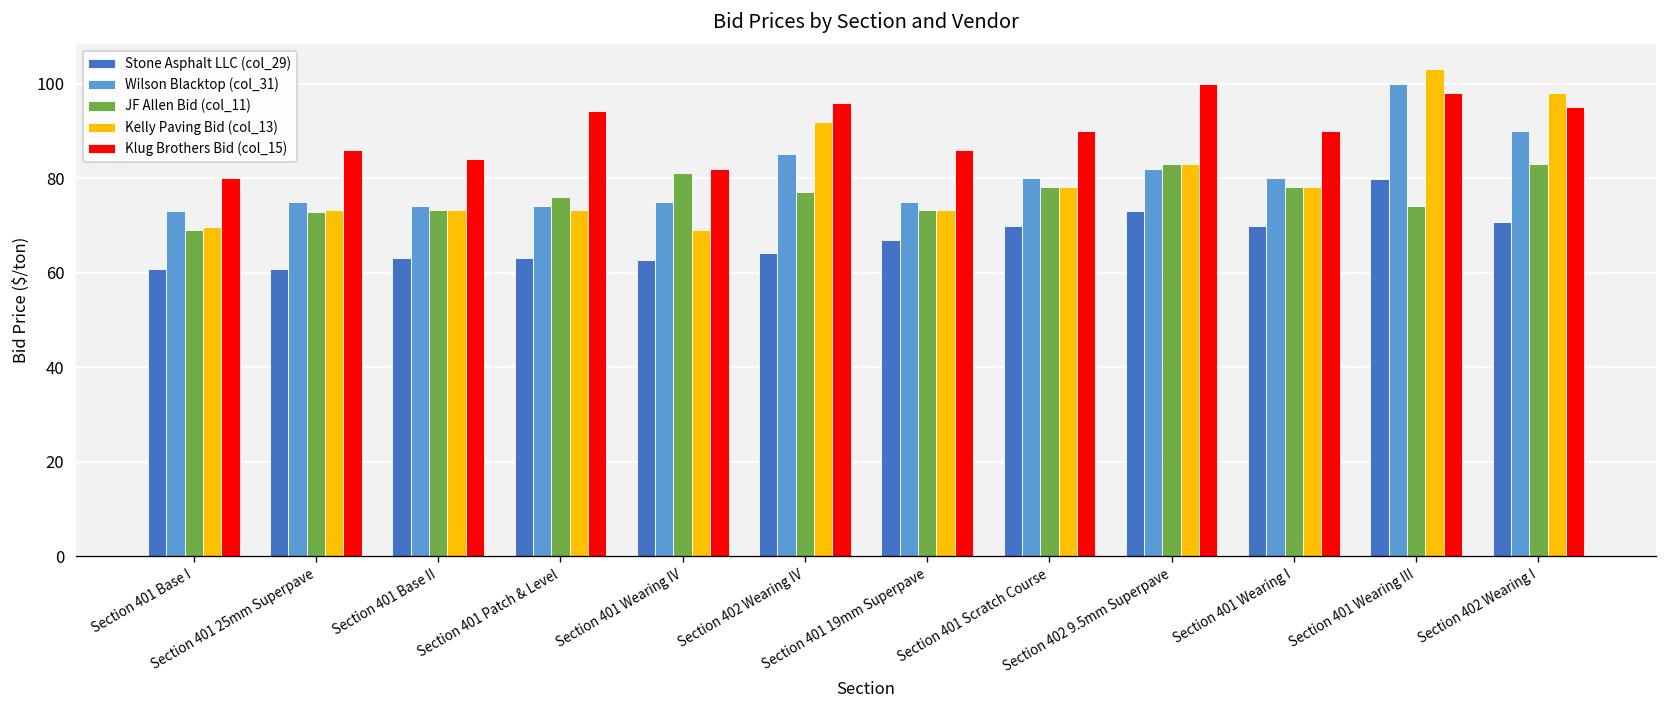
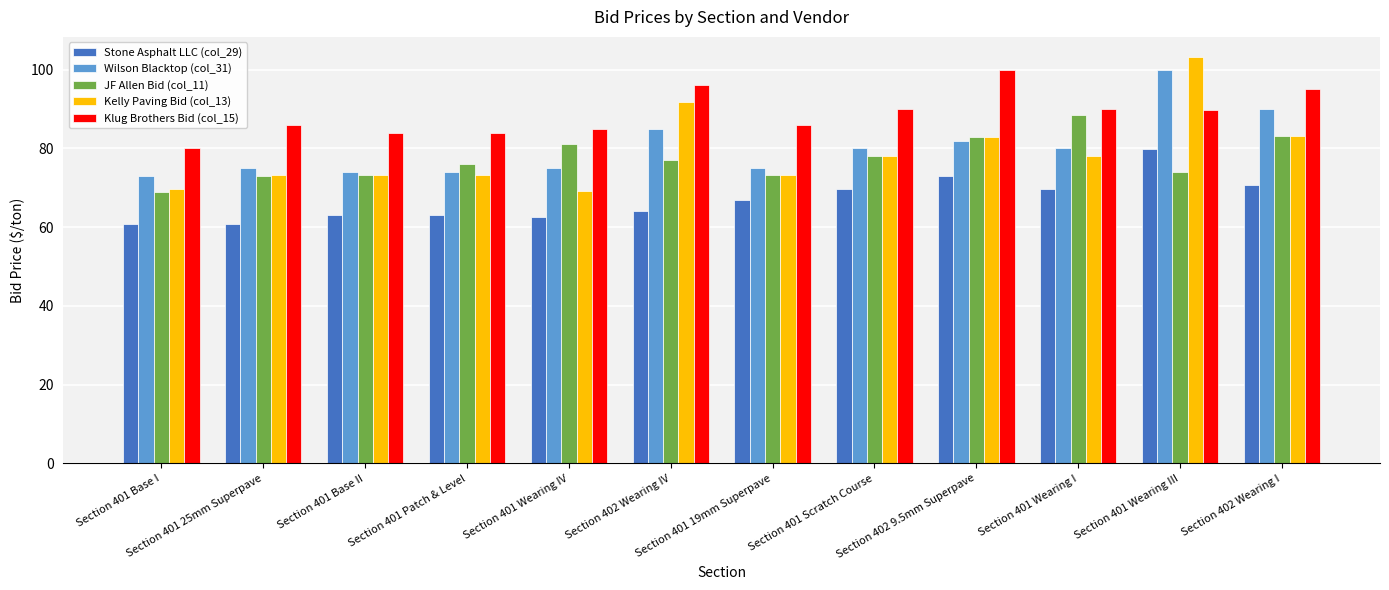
  {
    "JF Allen Bid (col_11)": {
      "Section 401 Base I": 69,
      "Section 401 25mm Superpave": 73,
      "Section 401 Base II": 73,
      "Section 401 Patch & Level": 76,
      "Section 401 Wearing IV": 81,
      "Section 402 Wearing IV": 77,
      "Section 401 19mm Superpave": 73,
      "Section 401 Scratch Course": 78,
      "Section 402 9.5mm Superpave": 83,
-     "Section 401 Wearing I": 78,
+     "Section 401 Wearing I": 88,
      "Section 401 Wearing III": 74,
      "Section 402 Wearing I": 83
    },
    "Kelly Paving Bid (col_13)": {
      "Section 401 Base I": 70,
      "Section 401 25mm Superpave": 73,
      "Section 401 Base II": 73,
      "Section 401 Patch & Level": 73,
      "Section 401 Wearing IV": 69,
      "Section 402 Wearing IV": 92,
      "Section 401 19mm Superpave": 73,
      "Section 401 Scratch Course": 78,
      "Section 402 9.5mm Superpave": 83,
      "Section 401 Wearing I": 78,
      "Section 401 Wearing III": 103,
-     "Section 402 Wearing I": 98
+     "Section 402 Wearing I": 83
    },
    "Klug Brothers Bid (col_15)": {
      "Section 401 Base I": 80,
      "Section 401 25mm Superpave": 86,
      "Section 401 Base II": 84,
-     "Section 401 Patch & Level": 94,
-     "Section 401 Wearing IV": 82,
+     "Section 401 Patch & Level": 84,
+     "Section 401 Wearing IV": 85,
      "Section 402 Wearing IV": 96,
      "Section 401 19mm Superpave": 86,
      "Section 401 Scratch Course": 90,
      "Section 402 9.5mm Superpave": 100,
      "Section 401 Wearing I": 90,
-     "Section 401 Wearing III": 98,
+     "Section 401 Wearing III": 90,
      "Section 402 Wearing I": 95
    }
  }
